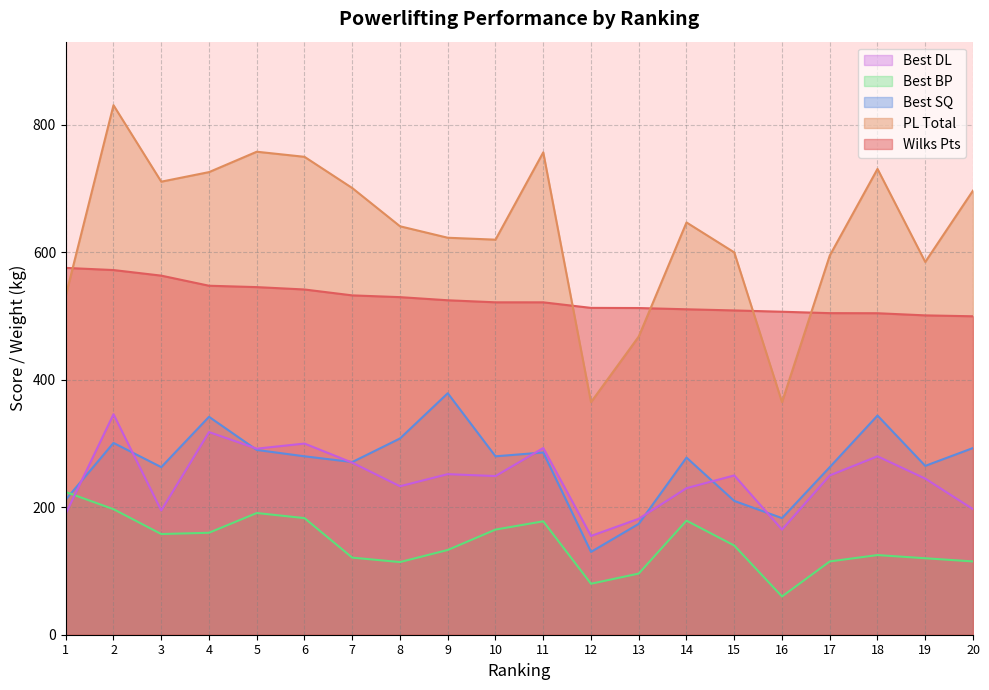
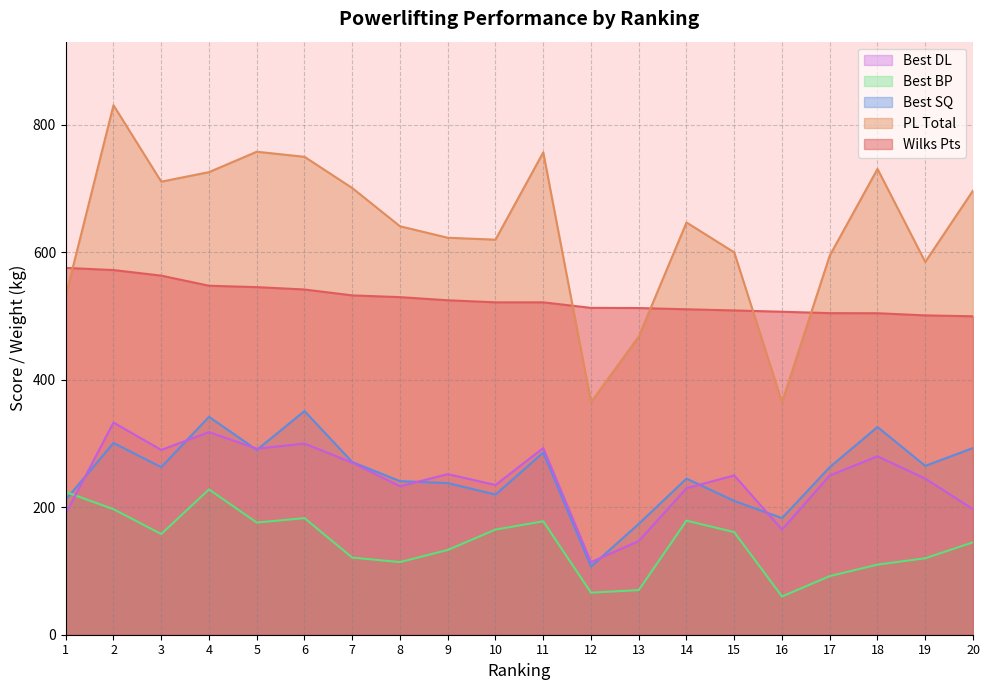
  {
    "Best DL": {
      "1": 190,
-     "2": 350,
-     "3": 200,
+     "2": 330,
+     "3": 290,
      "4": 320,
      "6": 300,
      "8": 230,
      "9": 250,
-     "10": 250,
+     "10": 240,
      "11": 290,
-     "12": 160,
-     "13": 180,
+     "12": 110,
+     "13": 150,
      "14": 230,
      "15": 250,
      "16": 170,
      "17": 250,
      "18": 280,
      "19": 250,
      "20": 200
    },
    "Best BP": {
      "1": 220,
      "2": 200,
      "3": 160,
-     "4": 160,
-     "5": 190,
+     "4": 230,
+     "5": 180,
      "6": 180,
      "7": 120,
      "8": 110,
      "9": 130,
      "10": 170,
      "11": 180,
-     "12": 80,
-     "13": 100,
+     "12": 70,
+     "13": 70,
      "14": 180,
-     "15": 140,
+     "15": 160,
      "16": 60,
-     "17": 120,
-     "18": 130,
+     "17": 90,
+     "18": 110,
      "19": 120,
-     "20": 120
+     "20": 150
    },
    "Best SQ": {
      "1": 210,
      "2": 300,
      "3": 260,
      "4": 340,
-     "6": 280,
-     "8": 310,
-     "9": 380,
-     "10": 280,
+     "6": 350,
+     "8": 240,
+     "9": 240,
+     "10": 220,
      "11": 290,
-     "12": 130,
+     "12": 110,
      "13": 170,
-     "14": 280,
+     "14": 250,
      "15": 210,
      "16": 180,
      "17": 260,
-     "18": 340,
+     "18": 330,
      "19": 270,
      "20": 290
    }
  }
